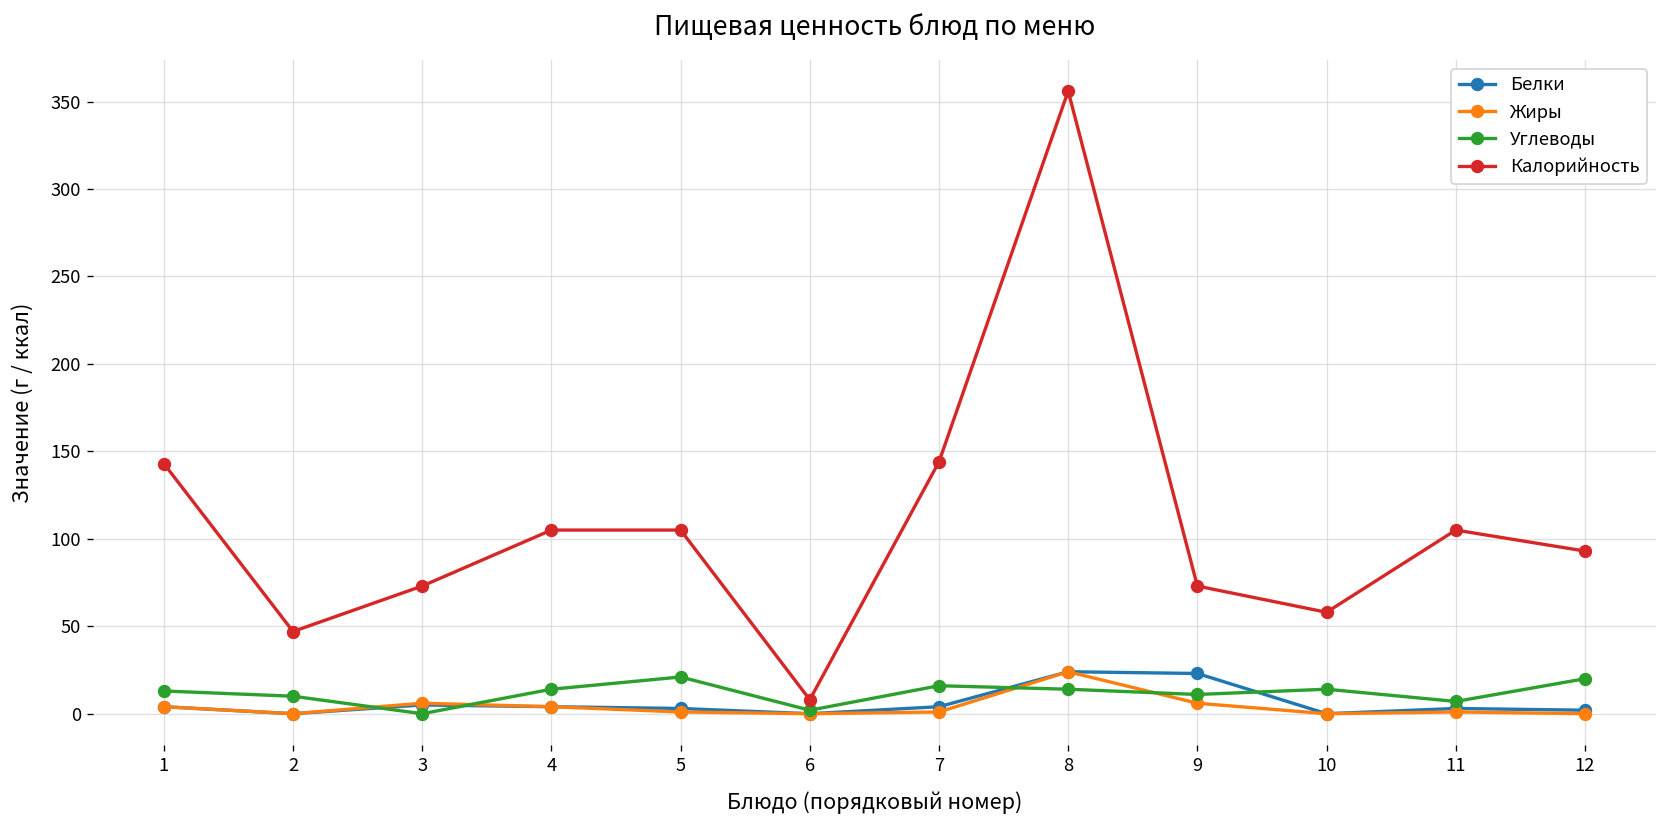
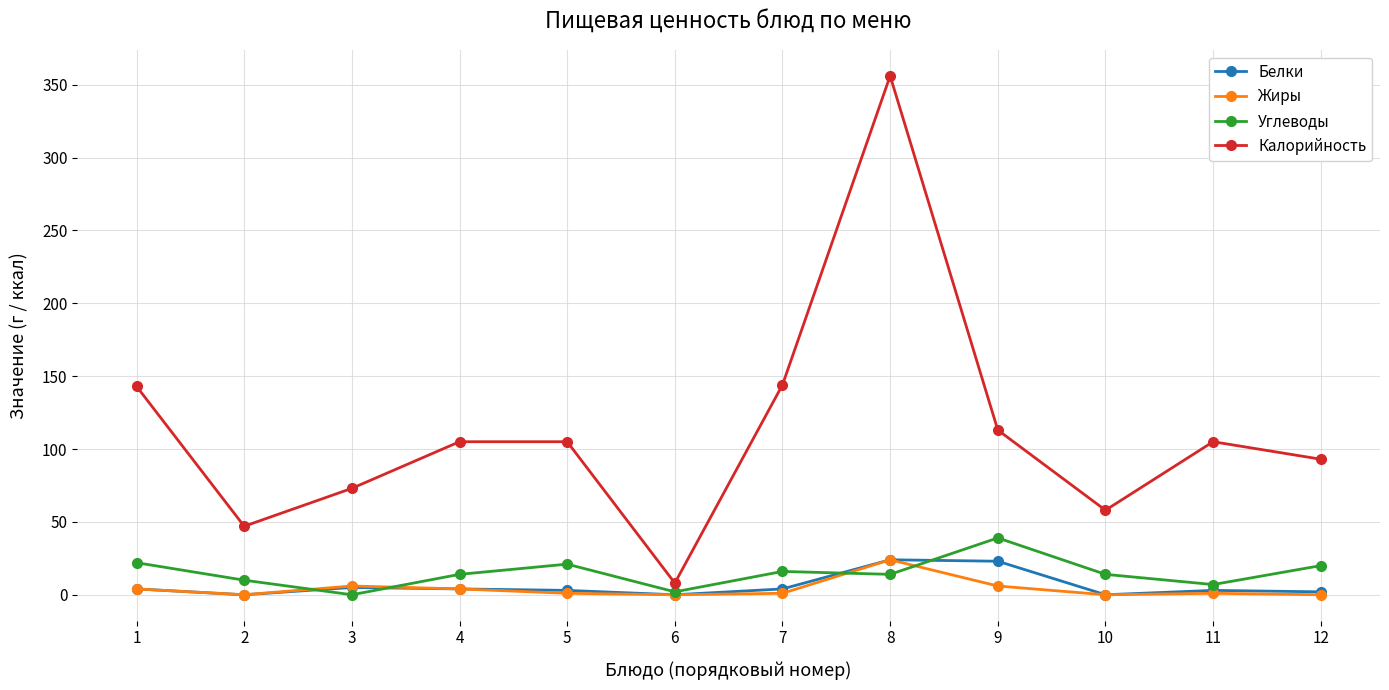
  {
    "Белки": {
      "5": 3,
      "7": 4,
      "9": 23,
      "11": 3,
      "12": 2
    },
    "Жиры": {
      "5": 1,
      "7": 1,
      "9": 6,
      "11": 1,
      "12": 0
    },
    "Углеводы": {
-     "1": 13,
+     "1": 22,
      "2": 10,
      "3": 0,
      "4": 14,
      "5": 21,
      "6": 2,
      "7": 16,
      "8": 14,
-     "9": 11,
+     "9": 39,
      "10": 14,
      "11": 7,
      "12": 20
    },
    "Калорийность": {
      "1": 143,
      "2": 47,
      "3": 73,
      "4": 105,
      "5": 105,
      "6": 8,
      "7": 144,
      "8": 356,
-     "9": 73,
+     "9": 113,
      "10": 58,
      "11": 105,
      "12": 93
    }
  }
